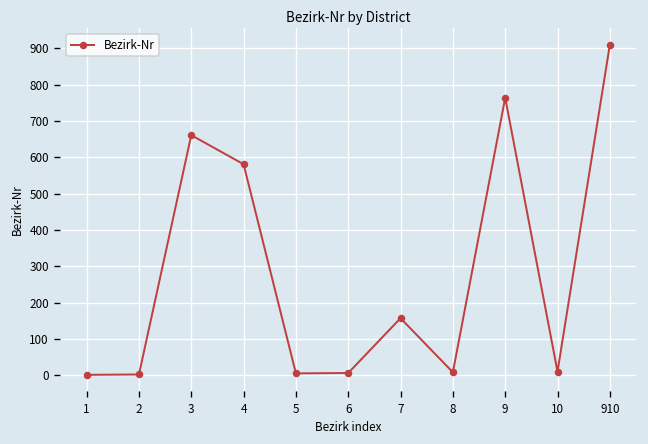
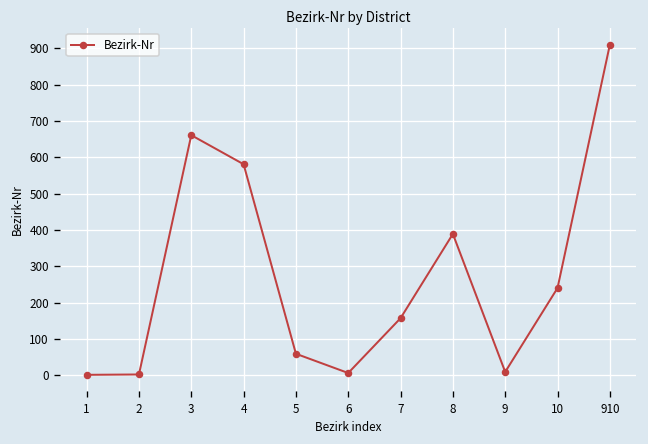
  {
    "1": 0,
    "2": 0,
    "3": 660,
    "4": 580,
-   "5": 10,
+   "5": 60,
    "6": 10,
    "7": 160,
-   "8": 10,
-   "9": 760,
-   "10": 10,
+   "8": 390,
+   "9": 10,
+   "10": 240,
    "910": 910
  }
